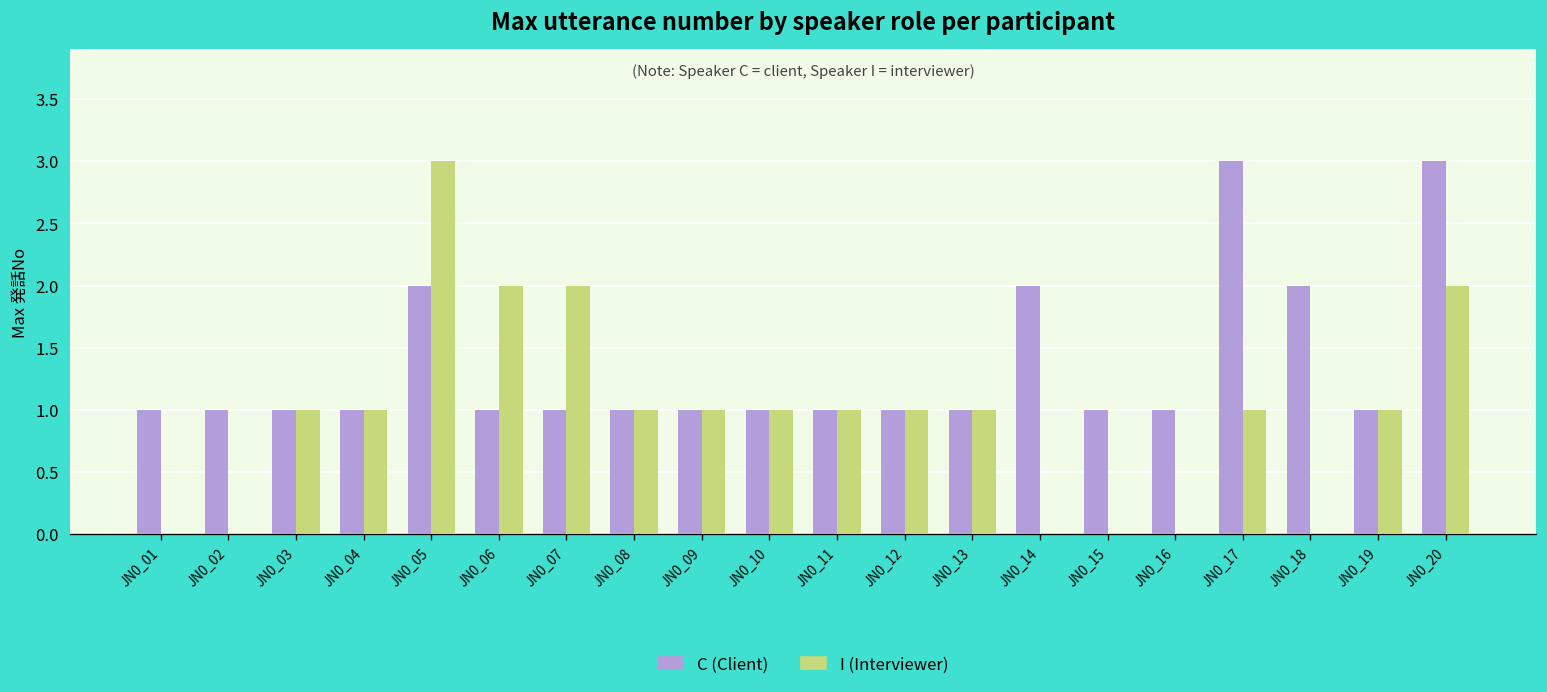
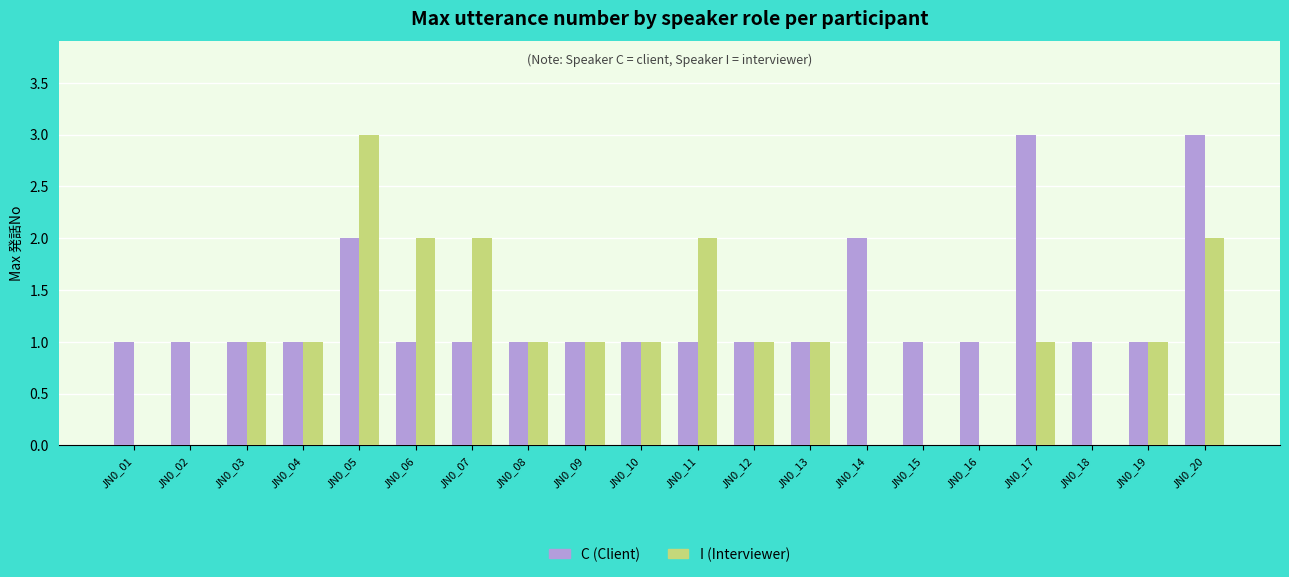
  {
    "C (Client)": {
      "JN0_01": 1,
      "JN0_02": 1,
      "JN0_03": 1,
      "JN0_04": 1,
      "JN0_05": 2,
      "JN0_06": 1,
      "JN0_07": 1,
      "JN0_08": 1,
      "JN0_09": 1,
      "JN0_10": 1,
      "JN0_11": 1,
      "JN0_12": 1,
      "JN0_13": 1,
      "JN0_14": 2,
      "JN0_15": 1,
      "JN0_16": 1,
      "JN0_17": 3,
-     "JN0_18": 2,
+     "JN0_18": 1,
      "JN0_19": 1,
      "JN0_20": 3
    },
    "I (Interviewer)": {
      "JN0_01": 0,
      "JN0_02": 0,
      "JN0_03": 1,
      "JN0_04": 1,
      "JN0_05": 3,
      "JN0_06": 2,
      "JN0_07": 2,
      "JN0_08": 1,
      "JN0_09": 1,
      "JN0_10": 1,
-     "JN0_11": 1,
+     "JN0_11": 2,
      "JN0_12": 1,
      "JN0_13": 1,
      "JN0_14": 0,
      "JN0_15": 0,
      "JN0_16": 0,
      "JN0_17": 1,
      "JN0_18": 0,
      "JN0_19": 1,
      "JN0_20": 2
    }
  }
